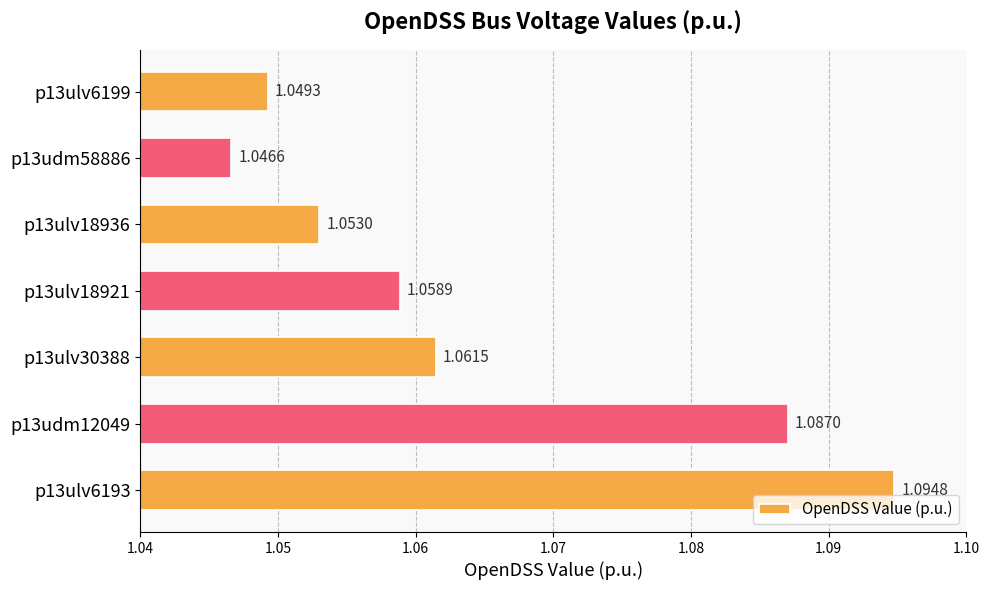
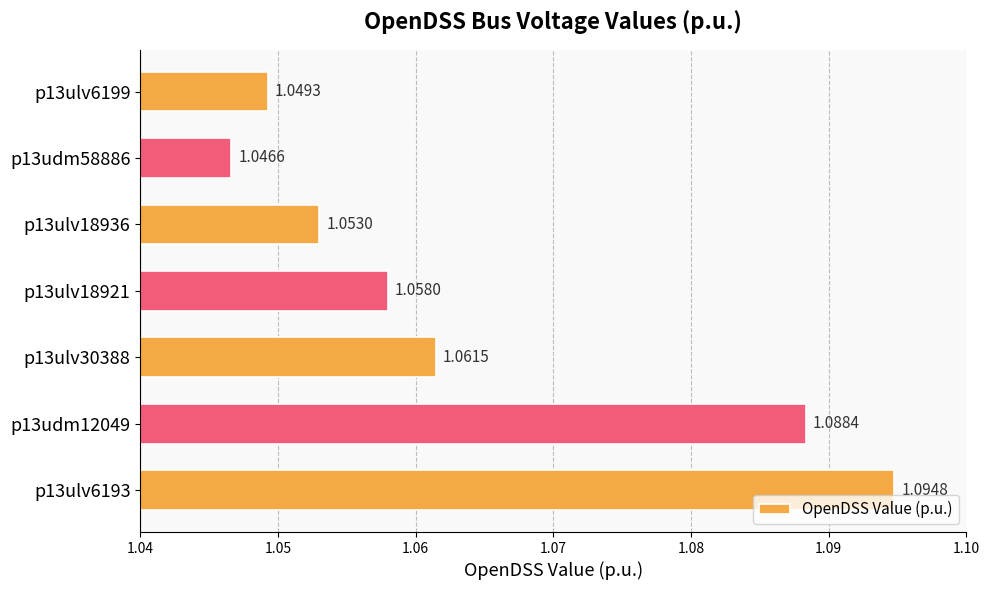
  {
    "p13ulv6199": 1.0493,
    "p13udm58886": 1.0466,
    "p13ulv18936": 1.0530,
-   "p13ulv18921": 1.0589,
+   "p13ulv18921": 1.0580,
    "p13ulv30388": 1.0615,
-   "p13udm12049": 1.0870
+   "p13udm12049": 1.0884
  }
